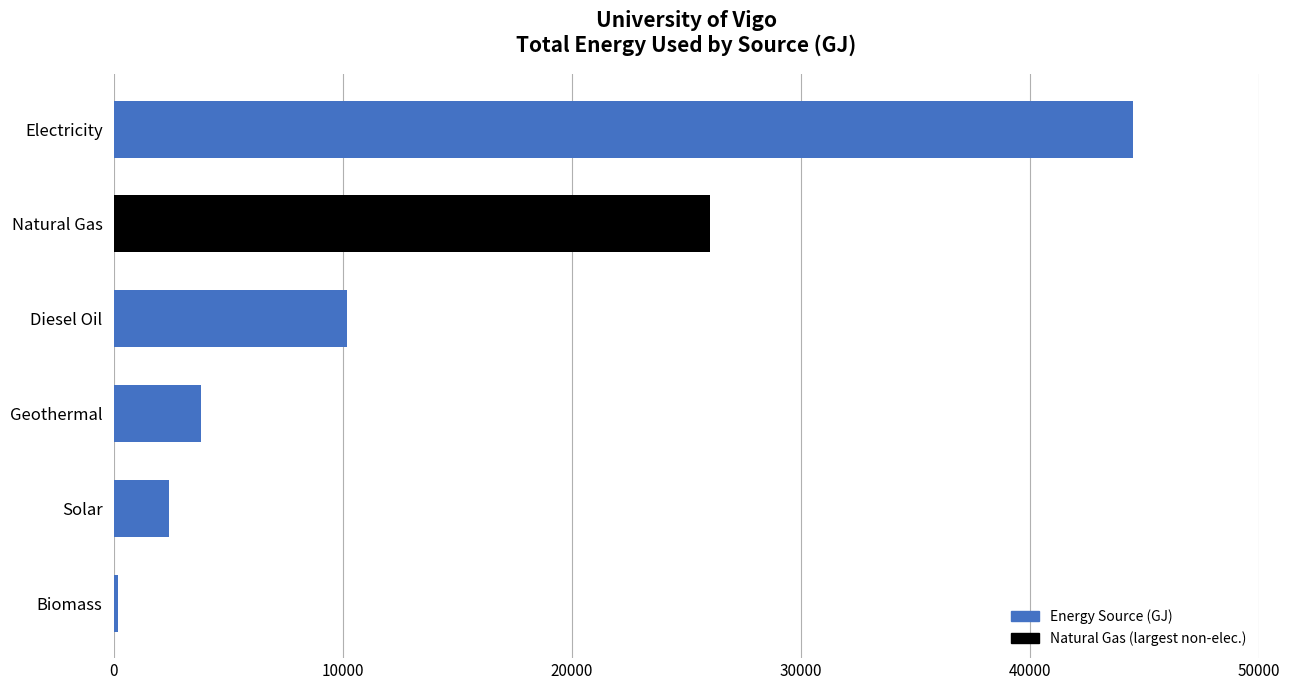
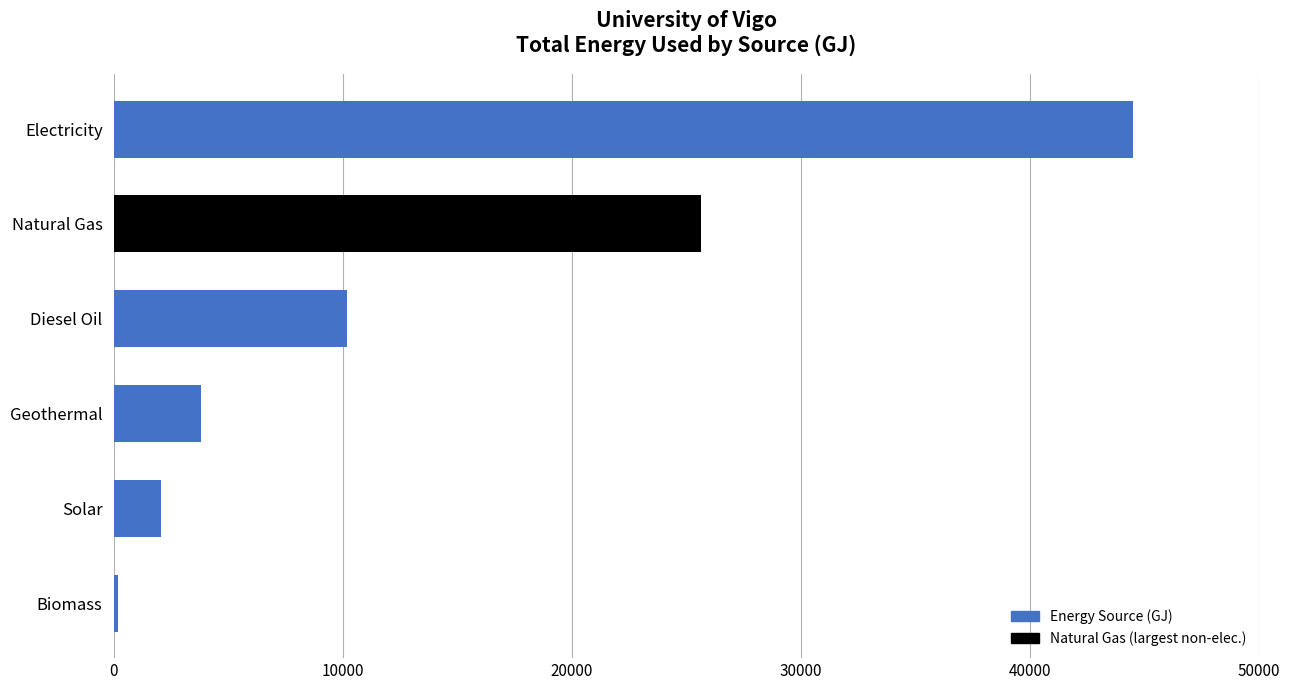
  {
    "Electricity": 44500,
-   "Natural Gas": 26000,
+   "Natural Gas": 25700,
    "Diesel Oil": 10200,
    "Geothermal": 3800,
-   "Solar": 2400,
+   "Solar": 2100,
    "Biomass": 200
  }
